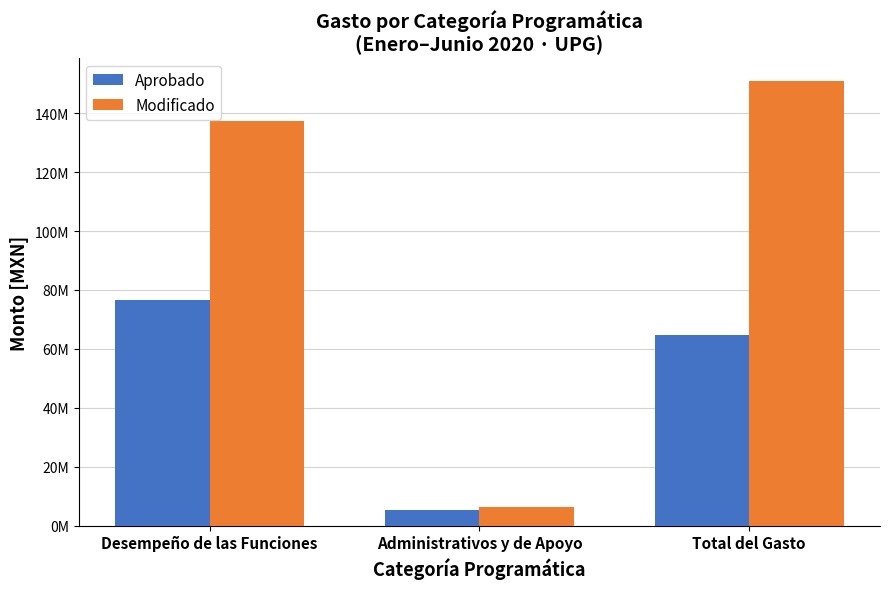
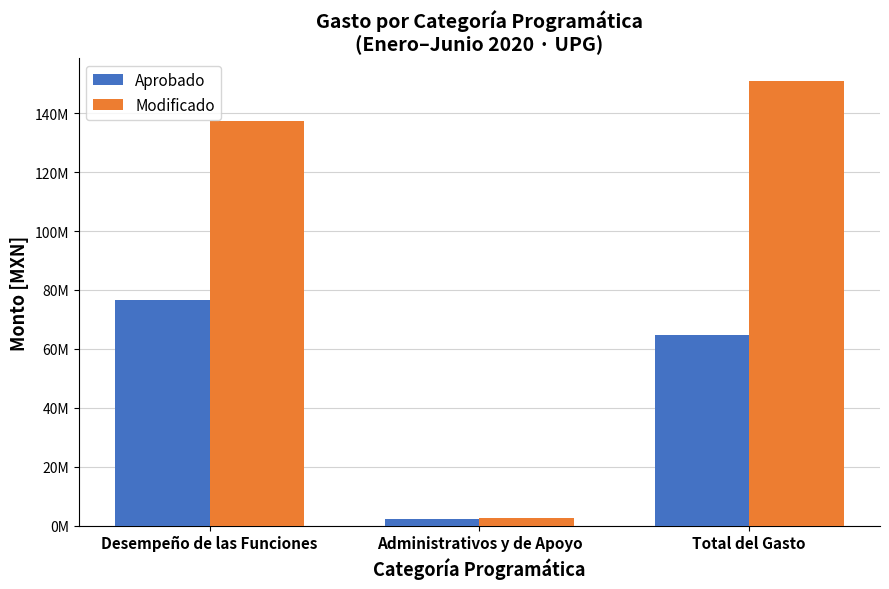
  {
    "Aprobado": {
      "Desempeño de las Funciones": 77000000,
-     "Administrativos y de Apoyo": 5000000,
+     "Administrativos y de Apoyo": 2000000,
      "Total del Gasto": 65000000
    },
    "Modificado": {
      "Desempeño de las Funciones": 137000000,
-     "Administrativos y de Apoyo": 6000000,
+     "Administrativos y de Apoyo": 3000000,
      "Total del Gasto": 151000000
    }
  }
